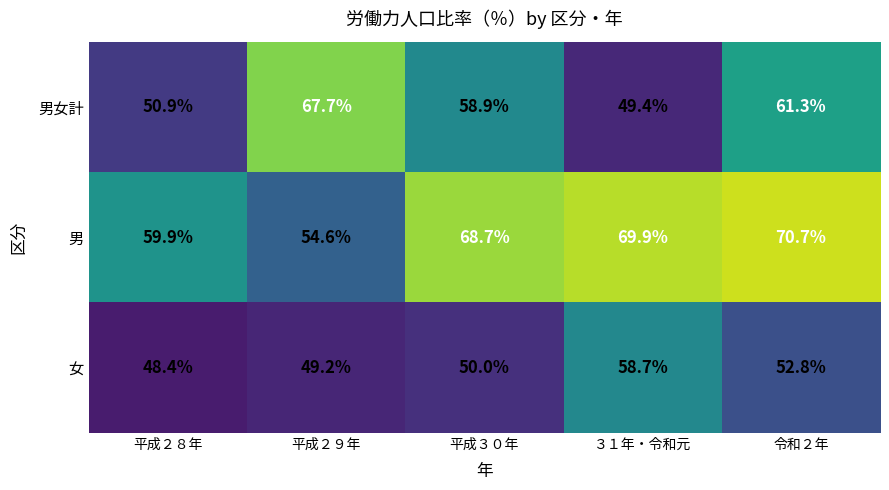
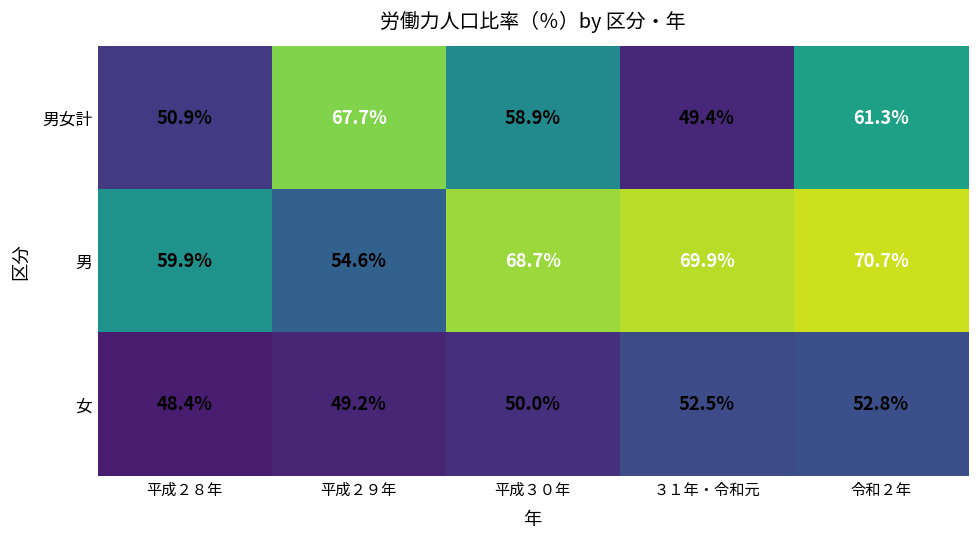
  {
    "男女計": {
      "平成２８年": "50.9%",
      "平成２９年": "67.7%",
      "平成３０年": "58.9%",
      "３１年・令和元": "49.4%",
      "令和２年": "61.3%"
    },
    "男": {
      "平成２８年": "59.9%",
      "平成２９年": "54.6%",
      "平成３０年": "68.7%",
      "３１年・令和元": "69.9%",
      "令和２年": "70.7%"
    },
    "女": {
      "平成２８年": "48.4%",
      "平成２９年": "49.2%",
      "平成３０年": "50.0%",
-     "３１年・令和元": "58.7%",
+     "３１年・令和元": "52.5%",
      "令和２年": "52.8%"
    }
  }
